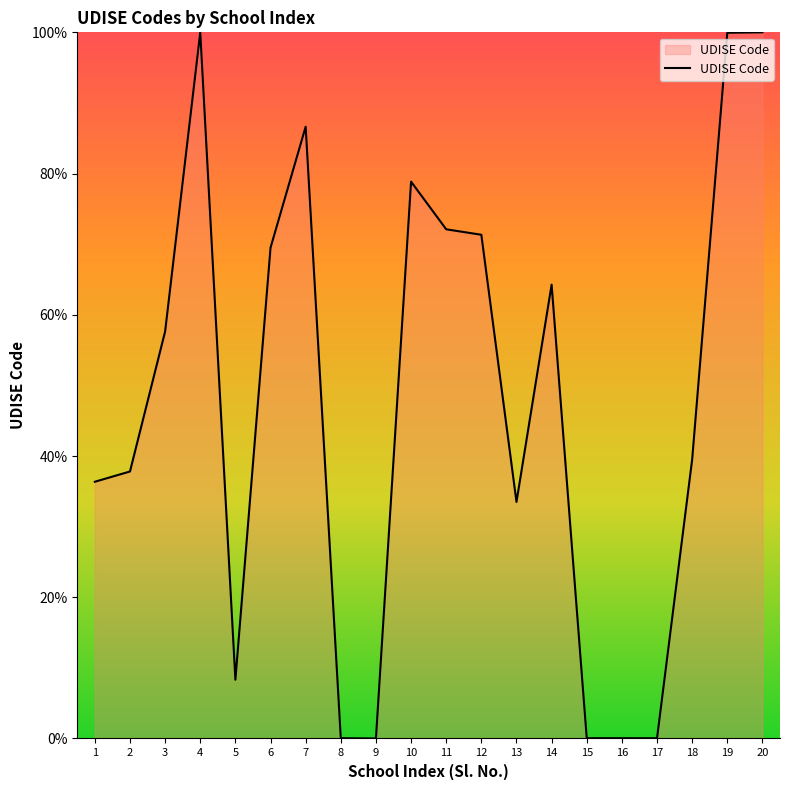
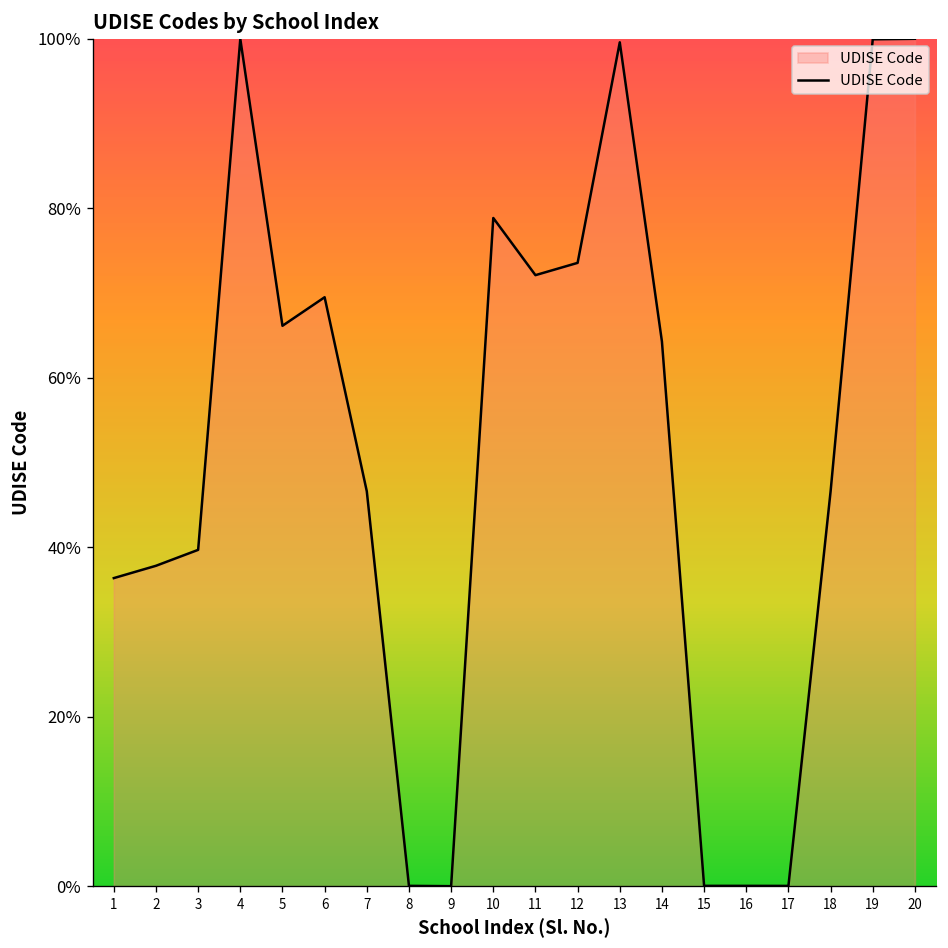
  {
    "1": "36%",
    "2": "38%",
-   "3": "58%",
+   "3": "40%",
    "4": "100%",
-   "5": "8%",
+   "5": "66%",
    "6": "70%",
-   "7": "87%",
+   "7": "47%",
    "8": "0%",
    "9": "0%",
    "10": "79%",
    "11": "72%",
-   "12": "71%",
-   "13": "33%",
+   "12": "74%",
+   "13": "100%",
    "14": "64%",
    "15": "0%",
    "16": "0%",
    "17": "0%",
-   "18": "40%",
+   "18": "47%",
    "19": "100%",
    "20": "100%"
  }
